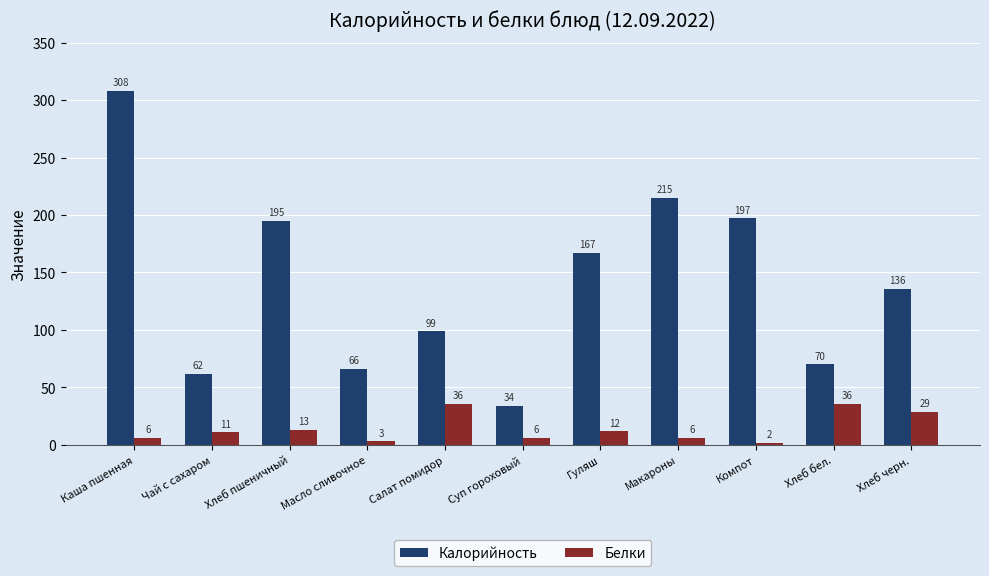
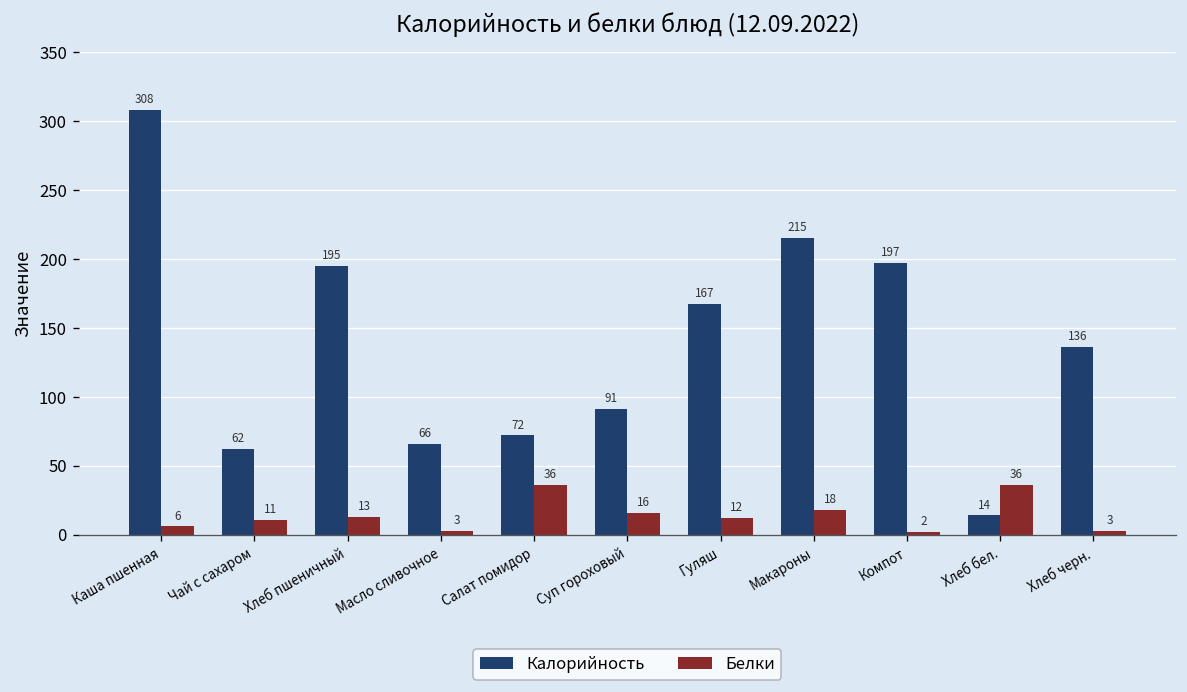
  {
    "Калорийность": {
      "Каша пшенная": 308,
      "Чай с сахаром": 62,
      "Хлеб пшеничный": 195,
      "Масло сливочное": 66,
-     "Салат помидор": 99,
-     "Суп гороховый": 34,
+     "Салат помидор": 72,
+     "Суп гороховый": 91,
      "Гуляш": 167,
      "Макароны": 215,
      "Компот": 197,
-     "Хлеб бел.": 70,
+     "Хлеб бел.": 14,
      "Хлеб черн.": 136
    },
    "Белки": {
      "Каша пшенная": 6,
      "Чай с сахаром": 11,
      "Хлеб пшеничный": 13,
      "Масло сливочное": 3,
      "Салат помидор": 36,
-     "Суп гороховый": 6,
+     "Суп гороховый": 16,
      "Гуляш": 12,
-     "Макароны": 6,
+     "Макароны": 18,
      "Компот": 2,
      "Хлеб бел.": 36,
-     "Хлеб черн.": 29
+     "Хлеб черн.": 3
    }
  }
